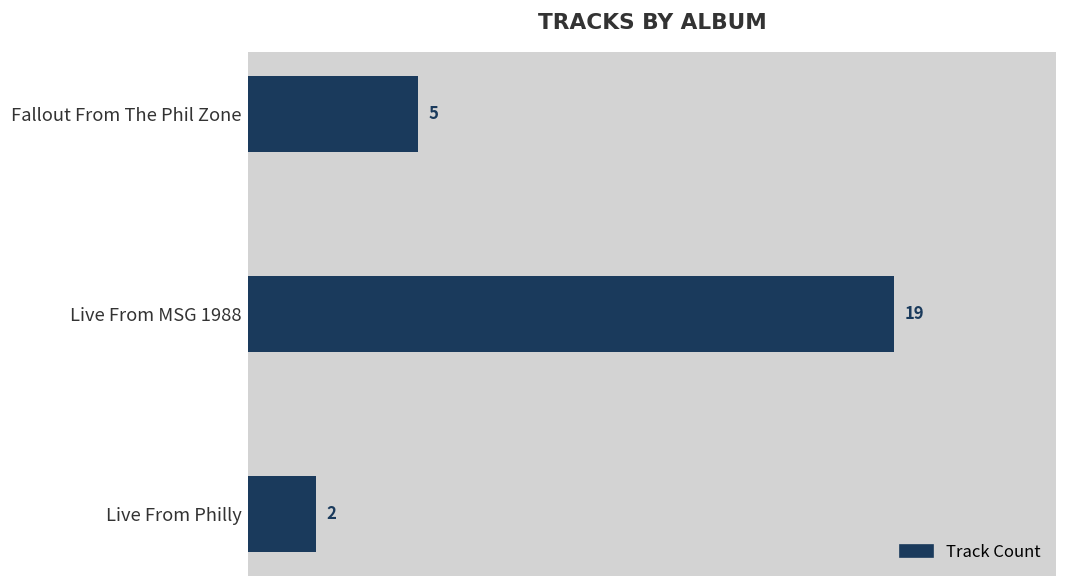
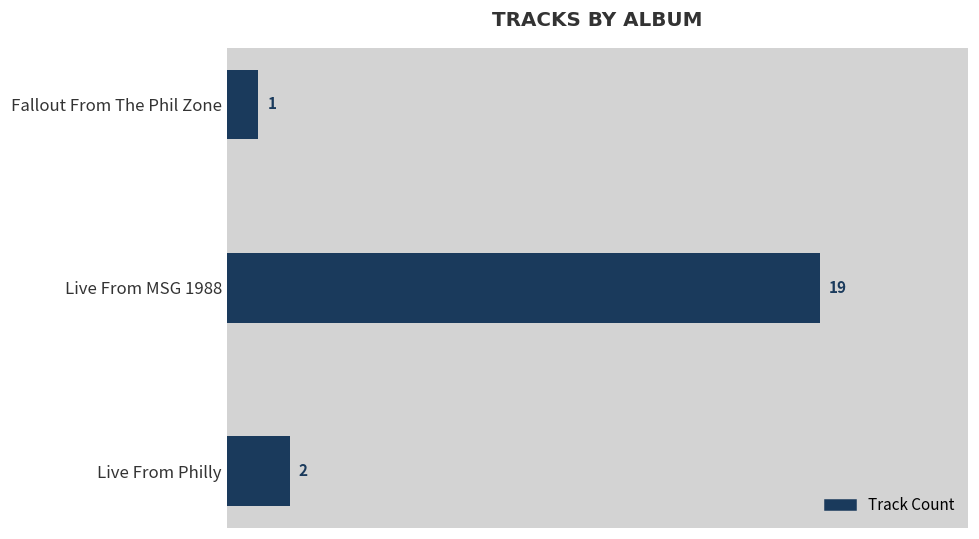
  {
-   "Fallout From The Phil Zone": 5,
+   "Fallout From The Phil Zone": 1,
    "Live From MSG 1988": 19,
    "Live From Philly": 2
  }
